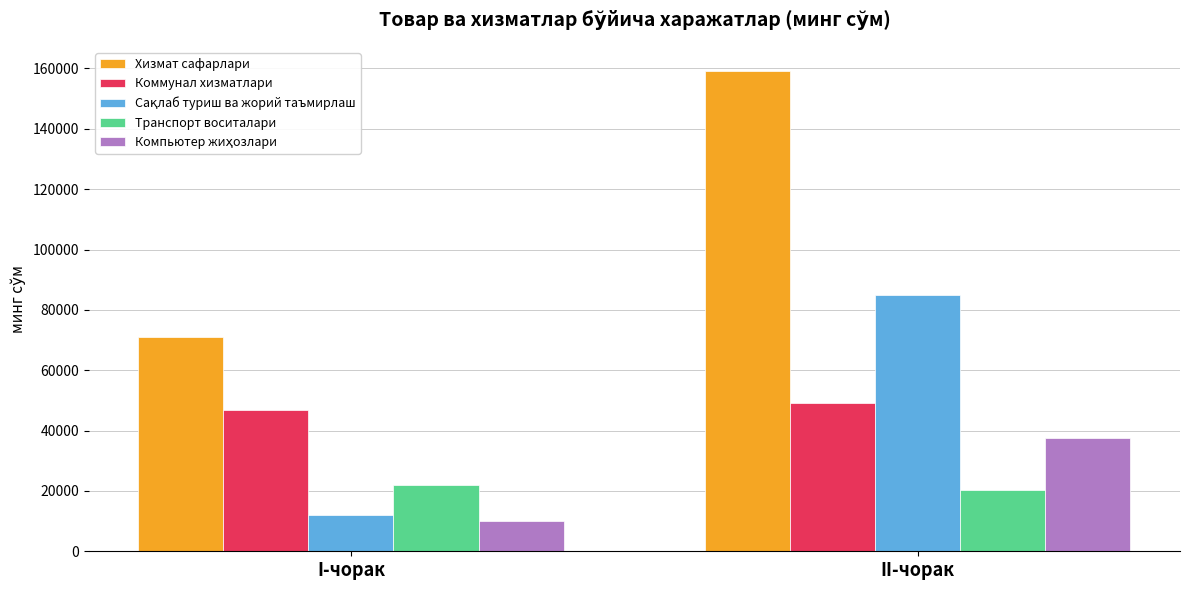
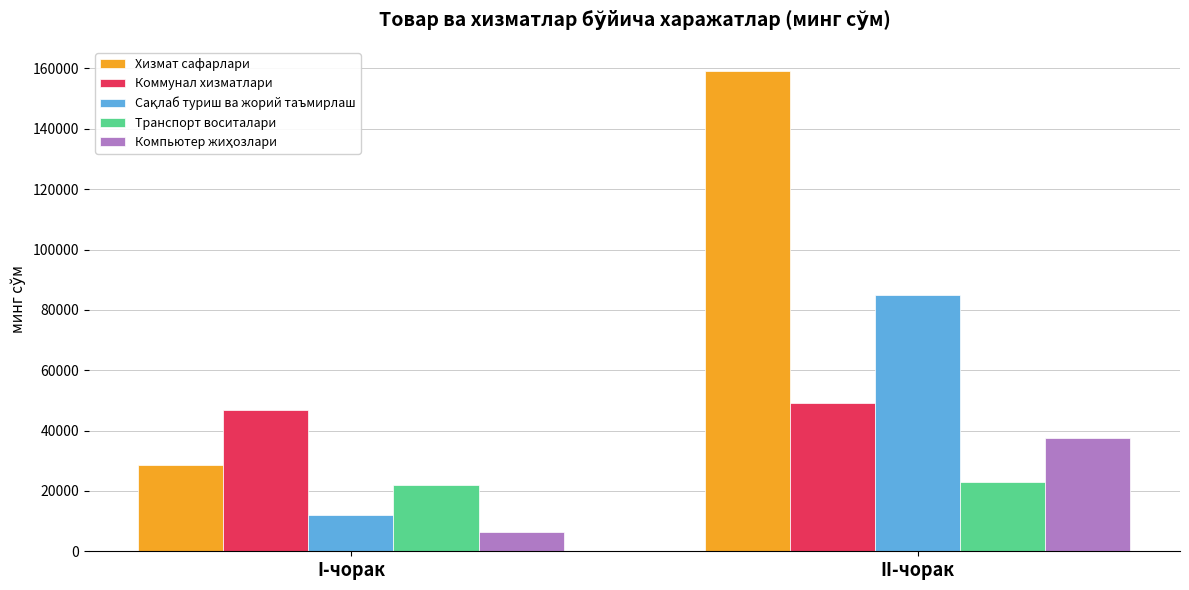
  {
    "Хизмат сафарлари": {
-     "I-чорак": 71000,
+     "I-чорак": 28000,
      "II-чорак": 159000
    },
    "Коммунал хизматлари": {
      "I-чорак": 47000,
      "II-чорак": 49000
    },
    "Сақлаб туриш ва жорий таъмирлаш": {
      "I-чорак": 12000,
      "II-чорак": 85000
    },
    "Транспорт воситалари": {
      "I-чорак": 22000,
-     "II-чорак": 20000
+     "II-чорак": 23000
    },
    "Компьютер жиҳозлари": {
-     "I-чорак": 10000,
+     "I-чорак": 6000,
      "II-чорак": 38000
    }
  }
